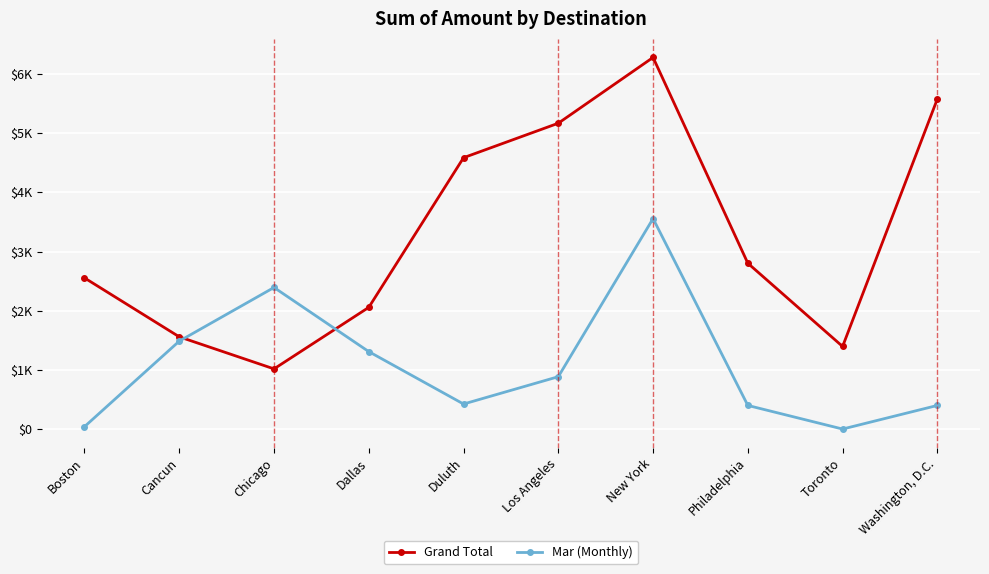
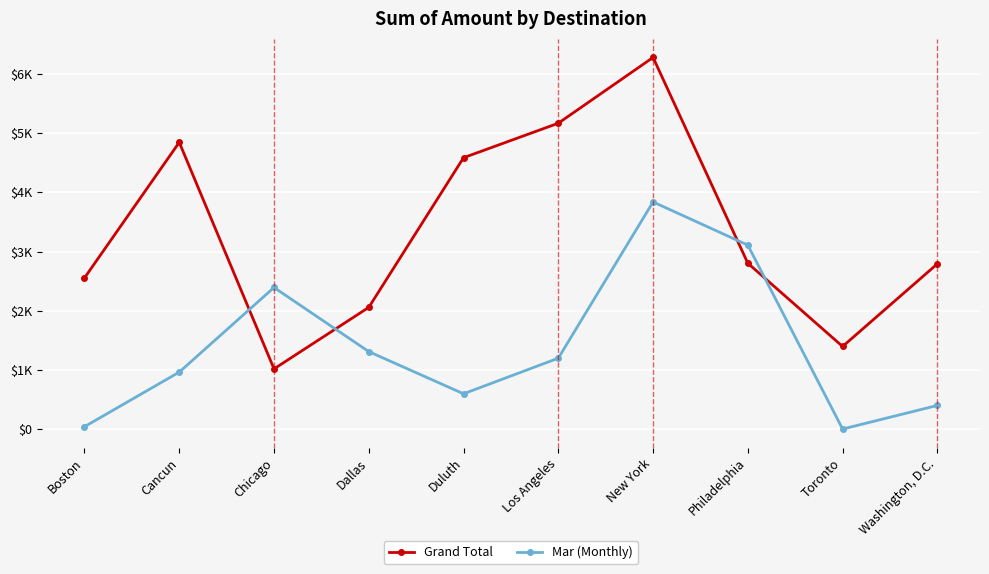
  {
    "Grand Total": {
      "Boston": "$2600",
-     "Cancun": "$1600",
+     "Cancun": "$4800",
      "Chicago": "$1000",
      "Dallas": "$2100",
      "Duluth": "$4600",
      "Los Angeles": "$5200",
      "New York": "$6300",
      "Philadelphia": "$2800",
      "Toronto": "$1400",
-     "Washington, D.C.": "$5600"
+     "Washington, D.C.": "$2800"
    },
    "Mar (Monthly)": {
      "Boston": "$0",
-     "Cancun": "$1500",
+     "Cancun": "$1000",
      "Chicago": "$2400",
      "Dallas": "$1300",
-     "Duluth": "$400",
-     "Los Angeles": "$900",
-     "New York": "$3600",
-     "Philadelphia": "$400",
+     "Duluth": "$600",
+     "Los Angeles": "$1200",
+     "New York": "$3800",
+     "Philadelphia": "$3100",
      "Toronto": "$0",
      "Washington, D.C.": "$400"
    }
  }
